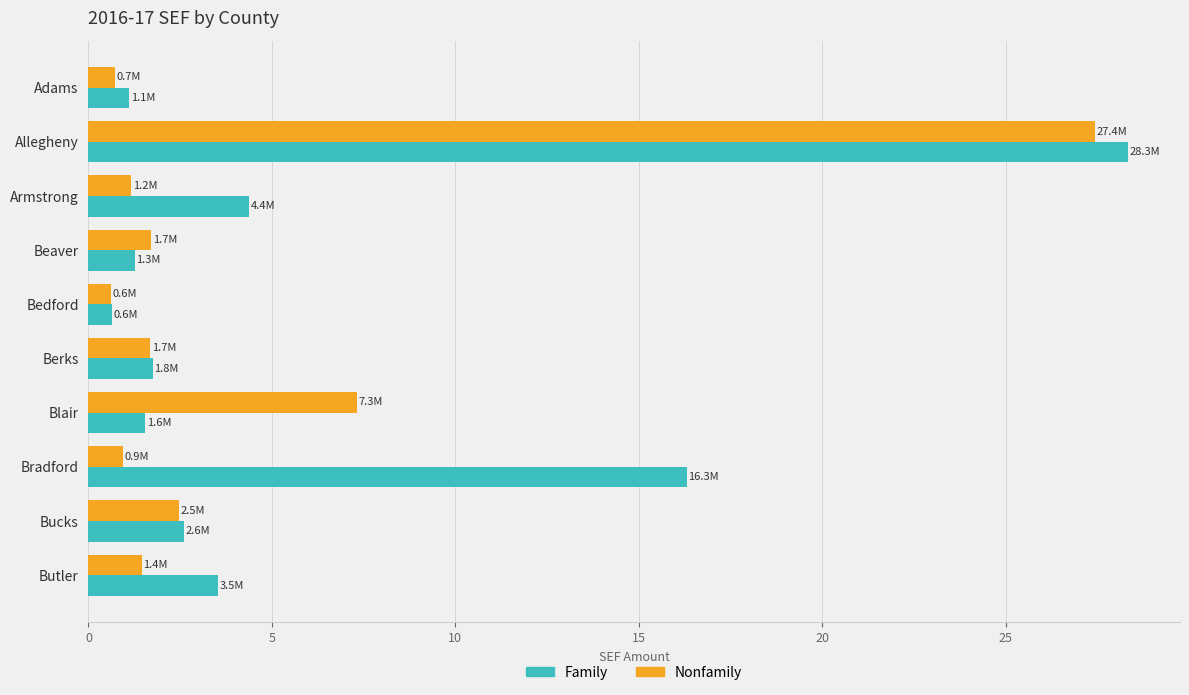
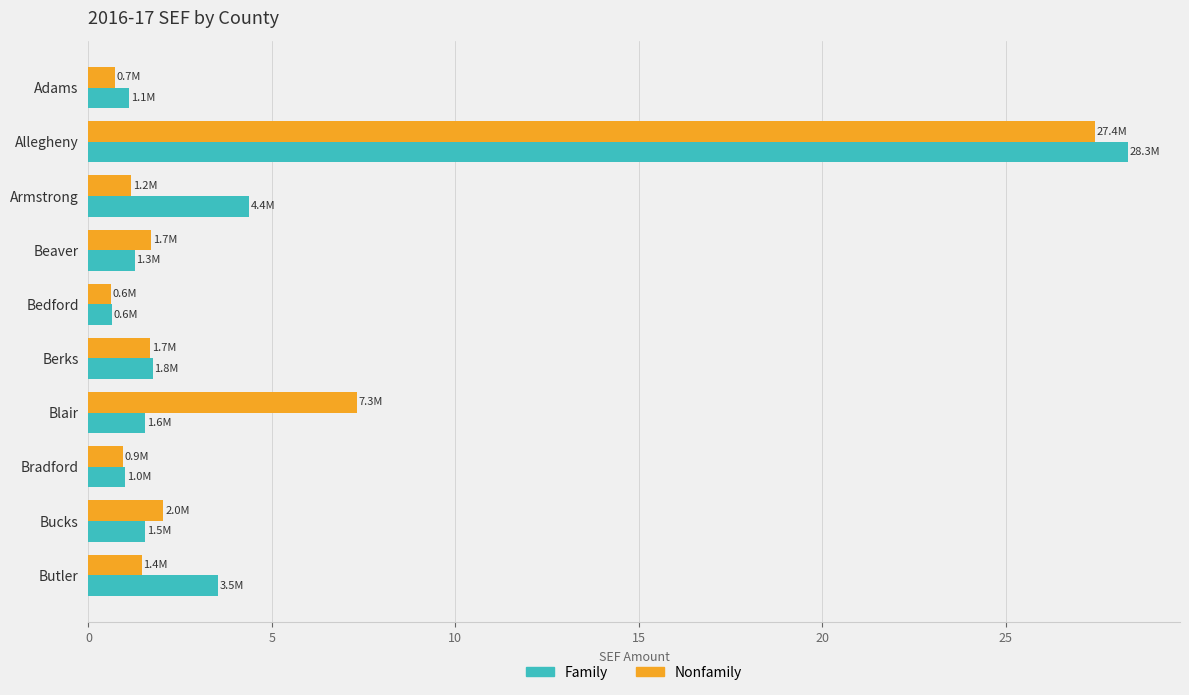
  {
    "Family": {
      "Adams": "1.1M",
      "Allegheny": "28.3M",
      "Armstrong": "4.4M",
      "Beaver": "1.3M",
      "Bedford": "0.6M",
      "Berks": "1.8M",
      "Blair": "1.6M",
-     "Bradford": "16.3M",
-     "Bucks": "2.6M",
+     "Bradford": "1.0M",
+     "Bucks": "1.5M",
      "Butler": "3.5M"
    },
    "Nonfamily": {
      "Adams": "0.7M",
      "Allegheny": "27.4M",
      "Armstrong": "1.2M",
      "Beaver": "1.7M",
      "Bedford": "0.6M",
      "Berks": "1.7M",
      "Blair": "7.3M",
      "Bradford": "0.9M",
-     "Bucks": "2.5M",
+     "Bucks": "2.0M",
      "Butler": "1.4M"
    }
  }
